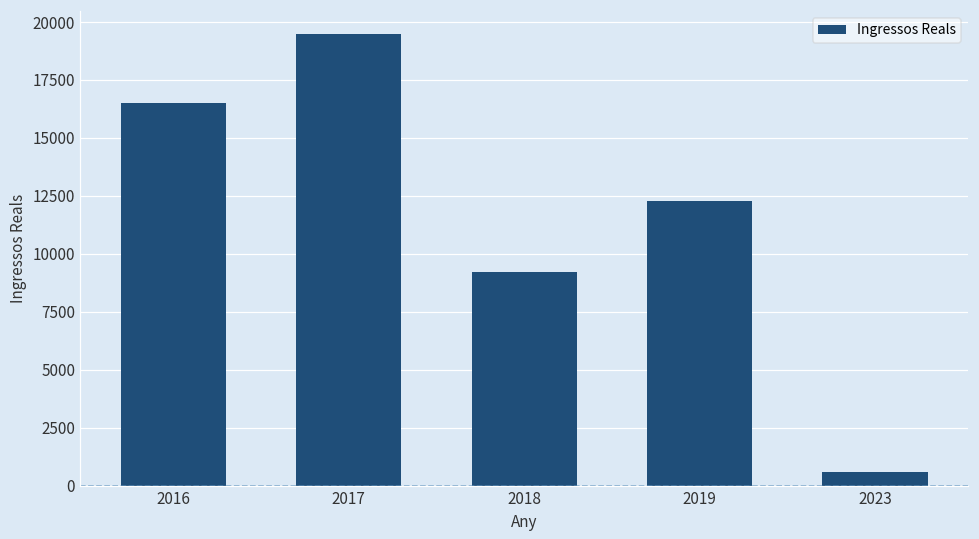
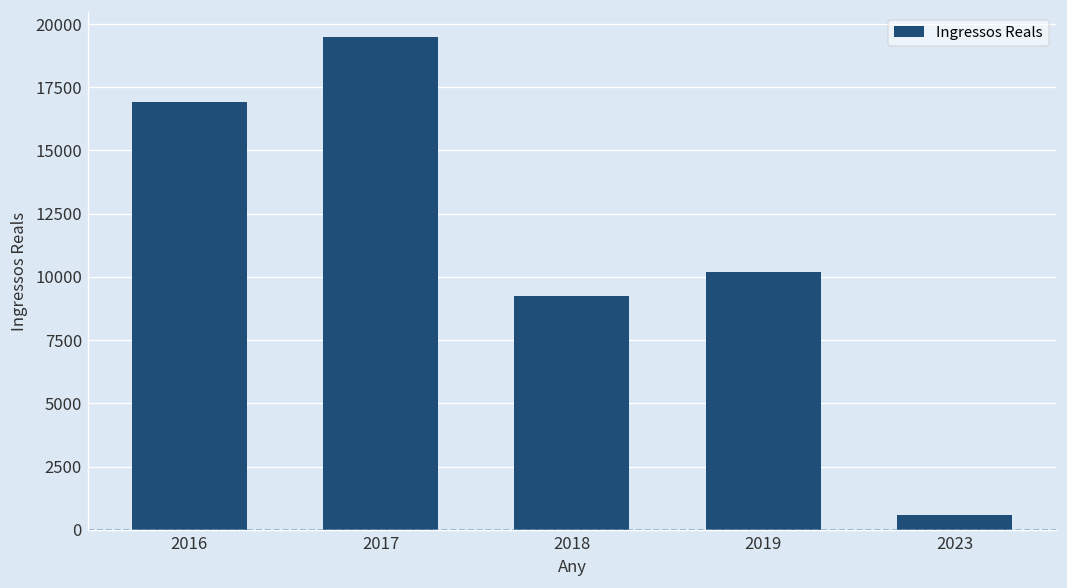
  {
-   "2016": 16500,
+   "2016": 16900,
    "2017": 19500,
    "2018": 9200,
-   "2019": 12300,
+   "2019": 10200,
    "2023": 600
  }
